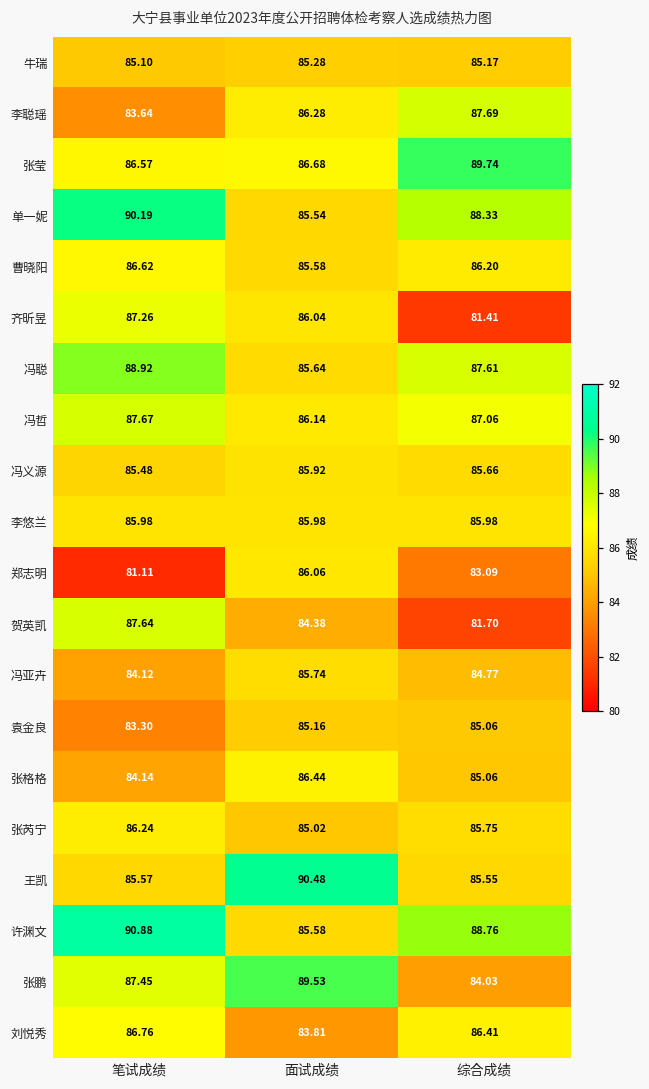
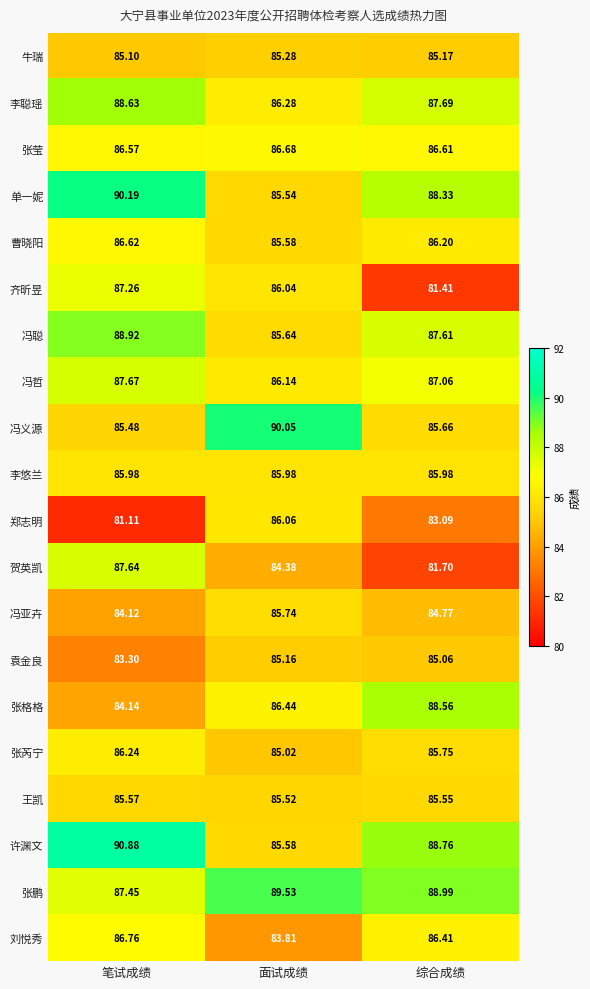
  {
    "牛瑞": {
      "笔试成绩": 85.10,
      "面试成绩": 85.28,
      "综合成绩": 85.17
    },
    "李聪瑶": {
-     "笔试成绩": 83.64,
+     "笔试成绩": 88.63,
      "面试成绩": 86.28,
      "综合成绩": 87.69
    },
    "张莹": {
      "笔试成绩": 86.57,
      "面试成绩": 86.68,
-     "综合成绩": 89.74
+     "综合成绩": 86.61
    },
    "单一妮": {
      "笔试成绩": 90.19,
      "面试成绩": 85.54,
      "综合成绩": 88.33
    },
    "曹晓阳": {
      "笔试成绩": 86.62,
      "面试成绩": 85.58,
      "综合成绩": 86.20
    },
    "齐昕昱": {
      "笔试成绩": 87.26,
      "面试成绩": 86.04,
      "综合成绩": 81.41
    },
    "冯聪": {
      "笔试成绩": 88.92,
      "面试成绩": 85.64,
      "综合成绩": 87.61
    },
    "冯哲": {
      "笔试成绩": 87.67,
      "面试成绩": 86.14,
      "综合成绩": 87.06
    },
    "冯义源": {
      "笔试成绩": 85.48,
-     "面试成绩": 85.92,
+     "面试成绩": 90.05,
      "综合成绩": 85.66
    },
    "李悠兰": {
      "笔试成绩": 85.98,
      "面试成绩": 85.98,
      "综合成绩": 85.98
    },
    "郑志明": {
      "笔试成绩": 81.11,
      "面试成绩": 86.06,
      "综合成绩": 83.09
    },
    "贺英凯": {
      "笔试成绩": 87.64,
      "面试成绩": 84.38,
      "综合成绩": 81.70
    },
    "冯亚卉": {
      "笔试成绩": 84.12,
      "面试成绩": 85.74,
      "综合成绩": 84.77
    },
    "袁金良": {
      "笔试成绩": 83.30,
      "面试成绩": 85.16,
      "综合成绩": 85.06
    },
    "张格格": {
      "笔试成绩": 84.14,
      "面试成绩": 86.44,
-     "综合成绩": 85.06
+     "综合成绩": 88.56
    },
    "张芮宁": {
      "笔试成绩": 86.24,
      "面试成绩": 85.02,
      "综合成绩": 85.75
    },
    "王凯": {
      "笔试成绩": 85.57,
-     "面试成绩": 90.48,
+     "面试成绩": 85.52,
      "综合成绩": 85.55
    },
    "许渊文": {
      "笔试成绩": 90.88,
      "面试成绩": 85.58,
      "综合成绩": 88.76
    },
    "张鹏": {
      "笔试成绩": 87.45,
      "面试成绩": 89.53,
-     "综合成绩": 84.03
+     "综合成绩": 88.99
    },
    "刘悦秀": {
      "笔试成绩": 86.76,
      "面试成绩": 83.81,
      "综合成绩": 86.41
    }
  }
